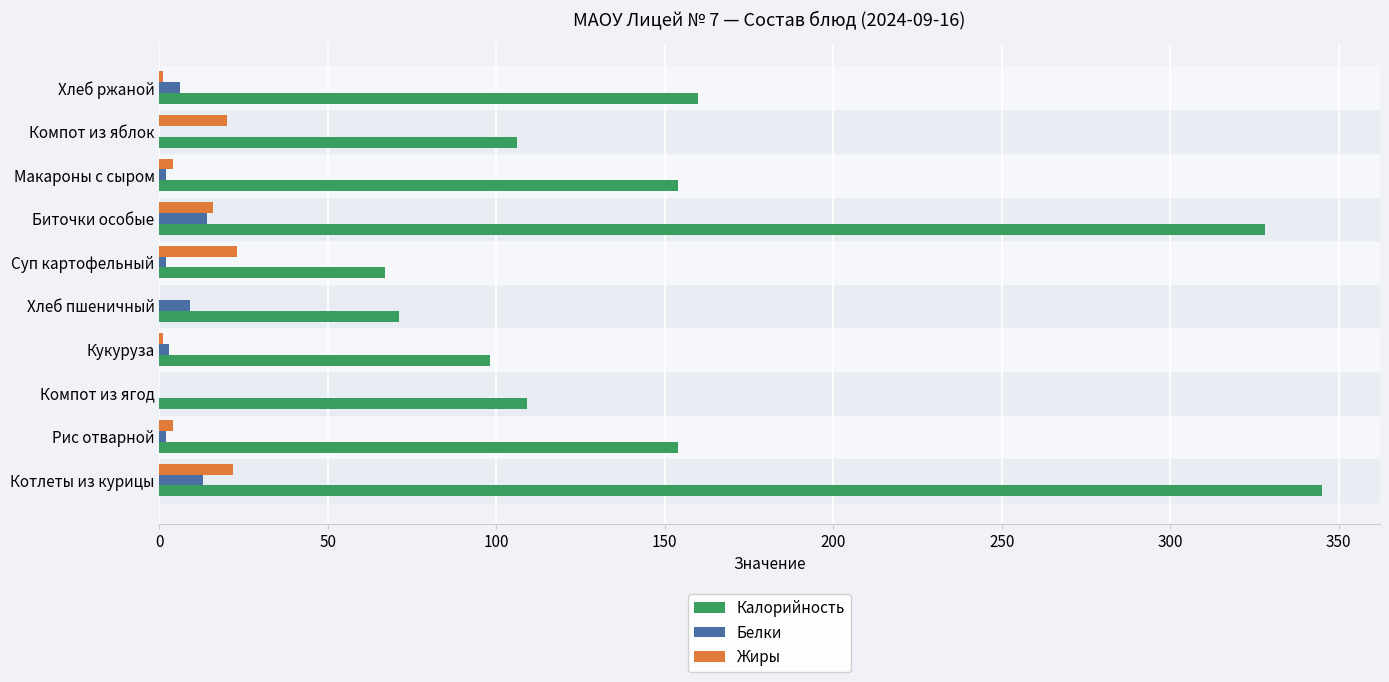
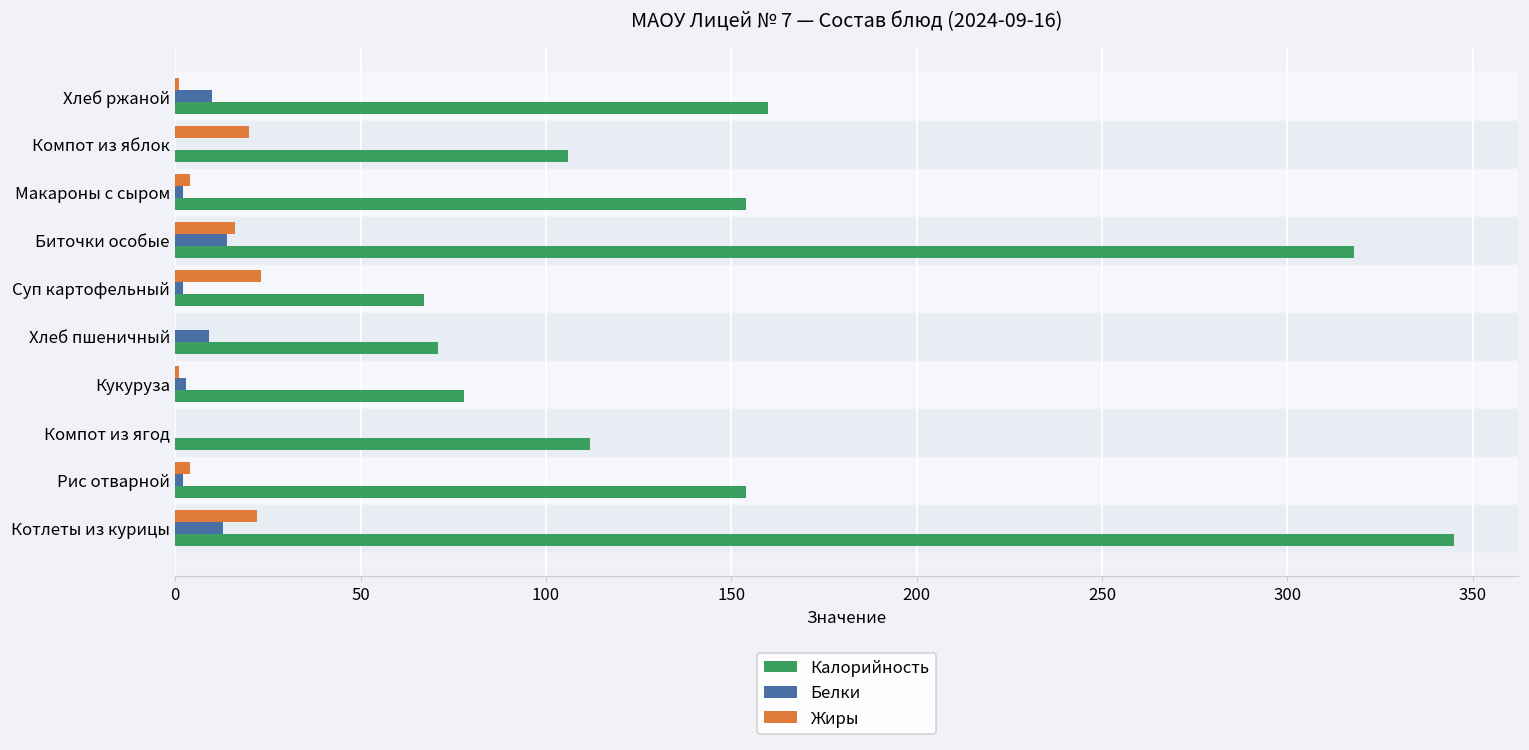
  {
    "Калорийность": {
      "Хлеб ржаной": 160,
      "Компот из яблок": 106,
      "Макароны с сыром": 154,
-     "Биточки особые": 328,
+     "Биточки особые": 318,
      "Суп картофельный": 67,
      "Хлеб пшеничный": 71,
-     "Кукуруза": 98,
-     "Компот из ягод": 109,
+     "Кукуруза": 78,
+     "Компот из ягод": 112,
      "Рис отварной": 154,
      "Котлеты из курицы": 345
    },
    "Белки": {
-     "Хлеб ржаной": 6,
+     "Хлеб ржаной": 10,
      "Компот из яблок": 0,
      "Макароны с сыром": 2,
      "Биточки особые": 14,
      "Суп картофельный": 2,
      "Хлеб пшеничный": 9,
      "Кукуруза": 3,
      "Компот из ягод": 0,
      "Рис отварной": 2,
      "Котлеты из курицы": 13
    },
    "Жиры": {
      "Хлеб ржаной": 1,
      "Компот из яблок": 20,
      "Макароны с сыром": 4,
      "Биточки особые": 16,
      "Суп картофельный": 23,
      "Хлеб пшеничный": 0,
      "Кукуруза": 1,
      "Компот из ягод": 0,
      "Рис отварной": 4,
      "Котлеты из курицы": 22
    }
  }
